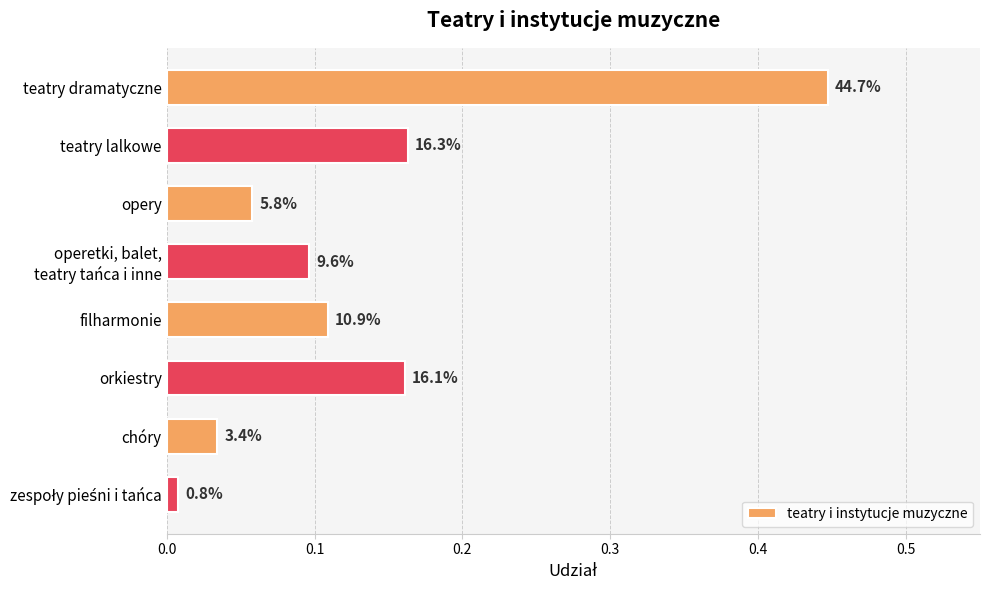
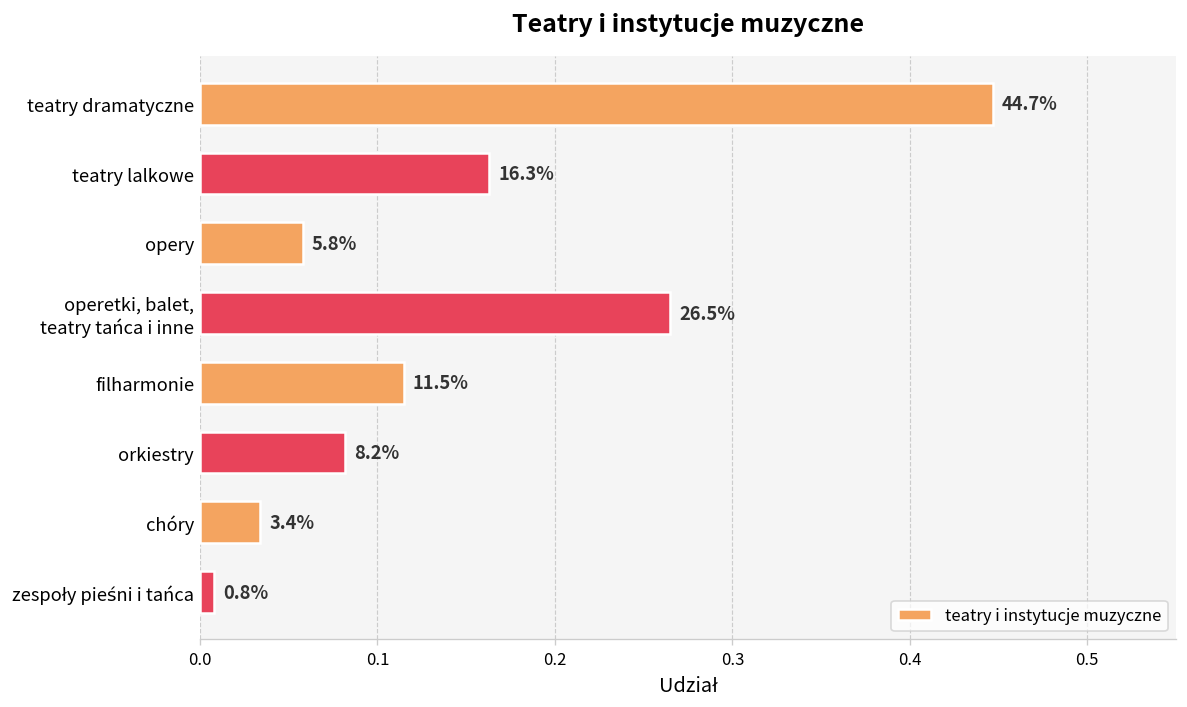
  {
    "teatry dramatyczne": "44.7%",
    "teatry lalkowe": "16.3%",
    "opery": "5.8%",
-   "operetki, balet, teatry tańca i inne": "9.6%",
-   "filharmonie": "10.9%",
-   "orkiestry": "16.1%",
+   "operetki, balet, teatry tańca i inne": "26.5%",
+   "filharmonie": "11.5%",
+   "orkiestry": "8.2%",
    "chóry": "3.4%",
    "zespoły pieśni i tańca": "0.8%"
  }
